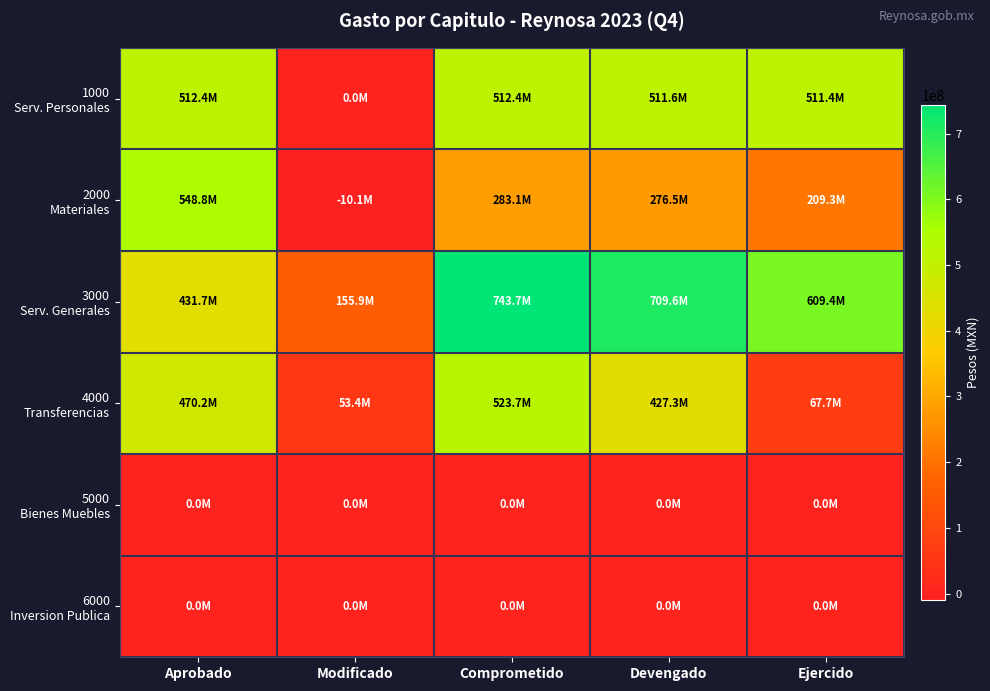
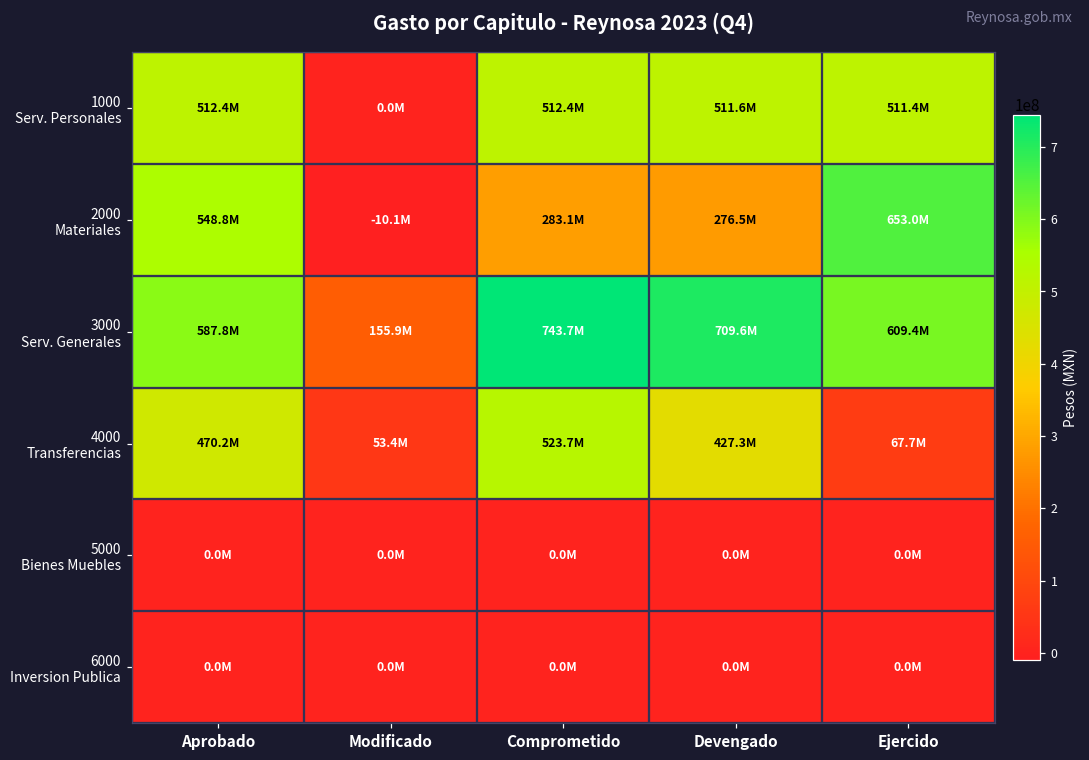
  {
    "1000 Serv. Personales": {
      "Aprobado": "512.4M",
      "Modificado": "0.0M",
      "Comprometido": "512.4M",
      "Devengado": "511.6M",
      "Ejercido": "511.4M"
    },
    "2000 Materiales": {
      "Aprobado": "548.8M",
      "Modificado": "-10.1M",
      "Comprometido": "283.1M",
      "Devengado": "276.5M",
-     "Ejercido": "209.3M"
+     "Ejercido": "653.0M"
    },
    "3000 Serv. Generales": {
-     "Aprobado": "431.7M",
+     "Aprobado": "587.8M",
      "Modificado": "155.9M",
      "Comprometido": "743.7M",
      "Devengado": "709.6M",
      "Ejercido": "609.4M"
    },
    "4000 Transferencias": {
      "Aprobado": "470.2M",
      "Modificado": "53.4M",
      "Comprometido": "523.7M",
      "Devengado": "427.3M",
      "Ejercido": "67.7M"
    },
    "5000 Bienes Muebles": {
      "Aprobado": "0.0M",
      "Modificado": "0.0M",
      "Comprometido": "0.0M",
      "Devengado": "0.0M",
      "Ejercido": "0.0M"
    },
    "6000 Inversion Publica": {
      "Aprobado": "0.0M",
      "Modificado": "0.0M",
      "Comprometido": "0.0M",
      "Devengado": "0.0M",
      "Ejercido": "0.0M"
    }
  }
